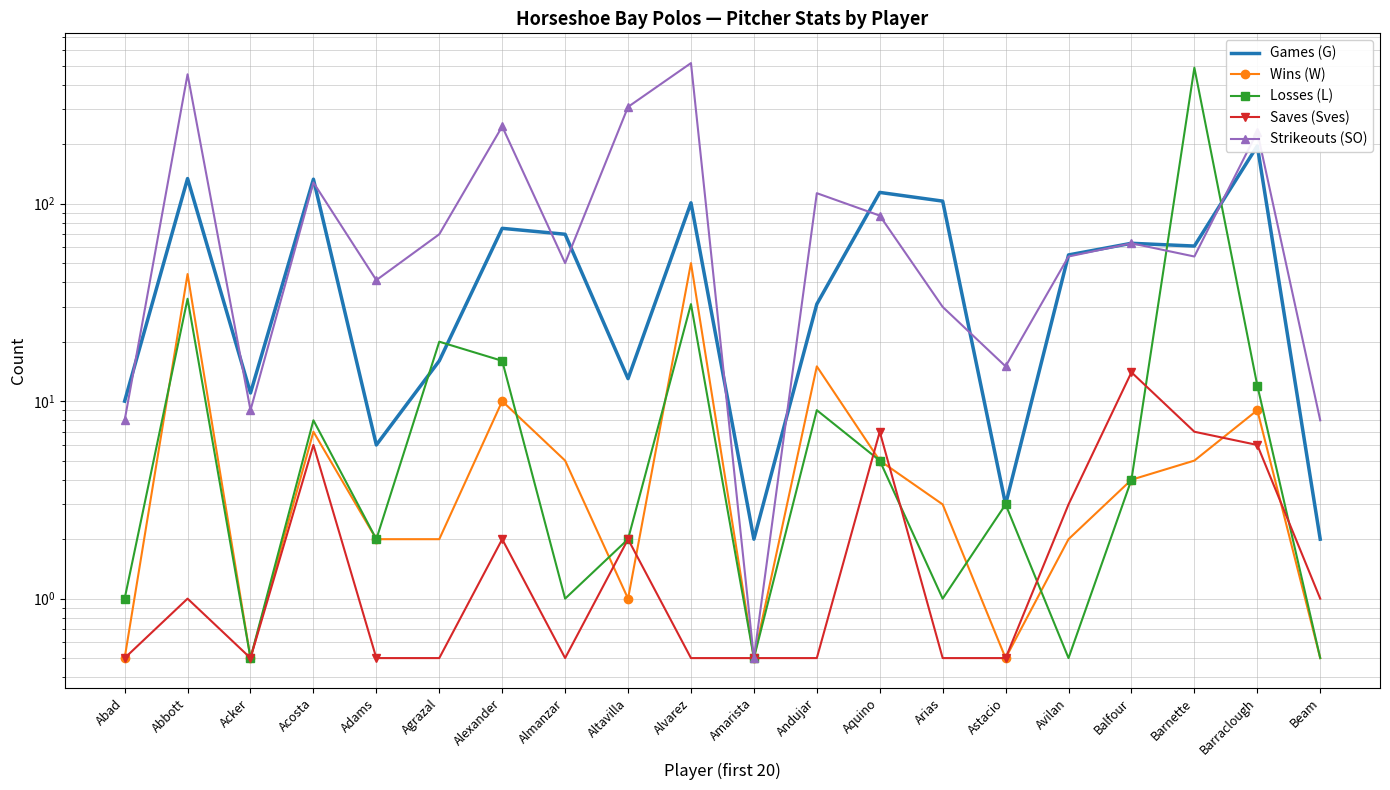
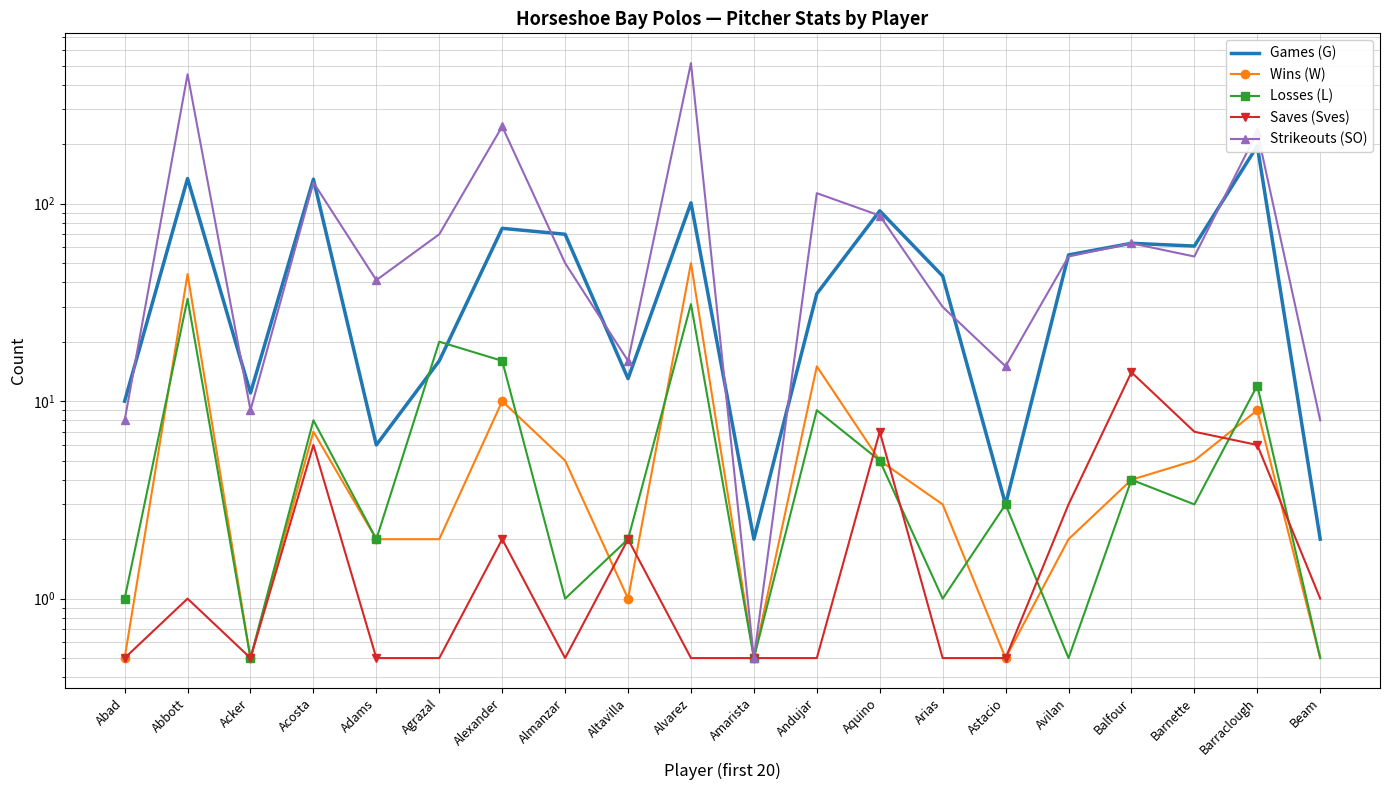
  {
    "Games (G)": {
      "Abad": 10,
      "Abbott": 130,
      "Acker": 11,
      "Acosta": 130,
      "Adams": 6,
      "Agrazal": 16,
      "Alexander": 75,
      "Almanzar": 70,
      "Altavilla": 13,
      "Alvarez": 100,
      "Amarista": 2,
-     "Andujar": 31,
-     "Aquino": 110,
-     "Arias": 100,
+     "Andujar": 35,
+     "Aquino": 90,
+     "Arias": 43,
      "Barnette": 61,
      "Beam": 2
    },
    "Wins (W)": {
      "Abbott": 44,
      "Acosta": 7,
      "Agrazal": 2,
      "Alexander": 10,
      "Almanzar": 5,
      "Altavilla": 1,
      "Alvarez": 50,
      "Andujar": 15,
      "Arias": 3,
      "Avilan": 2,
      "Barnette": 5,
      "Barraclough": 9
    },
    "Losses (L)": {
      "Abad": 1,
      "Abbott": 33,
      "Acosta": 8,
      "Agrazal": 20,
      "Alexander": 16,
      "Almanzar": 1,
      "Alvarez": 31,
      "Andujar": 9,
      "Arias": 1,
      "Avilan": 0.50,
-     "Barnette": 490,
+     "Barnette": 3,
      "Barraclough": 12
    },
    "Saves (Sves)": {
      "Abbott": 1,
      "Acosta": 6,
      "Adams": 0.50,
      "Agrazal": 0.50,
      "Alexander": 2,
      "Almanzar": 0.50,
      "Alvarez": 0.50,
      "Andujar": 0.50,
      "Aquino": 7,
      "Arias": 0.50,
      "Avilan": 3,
      "Balfour": 14,
      "Barnette": 7,
      "Barraclough": 6,
      "Beam": 1
    },
    "Strikeouts (SO)": {
      "Abad": 8,
      "Abbott": 450,
      "Acker": 9,
      "Acosta": 130,
      "Adams": 41,
      "Agrazal": 70,
      "Alexander": 250,
      "Almanzar": 50,
-     "Altavilla": 310,
+     "Altavilla": 16,
      "Alvarez": 520,
      "Andujar": 110,
      "Aquino": 90,
      "Arias": 30,
      "Astacio": 15,
      "Barnette": 54,
      "Beam": 8
    }
  }
